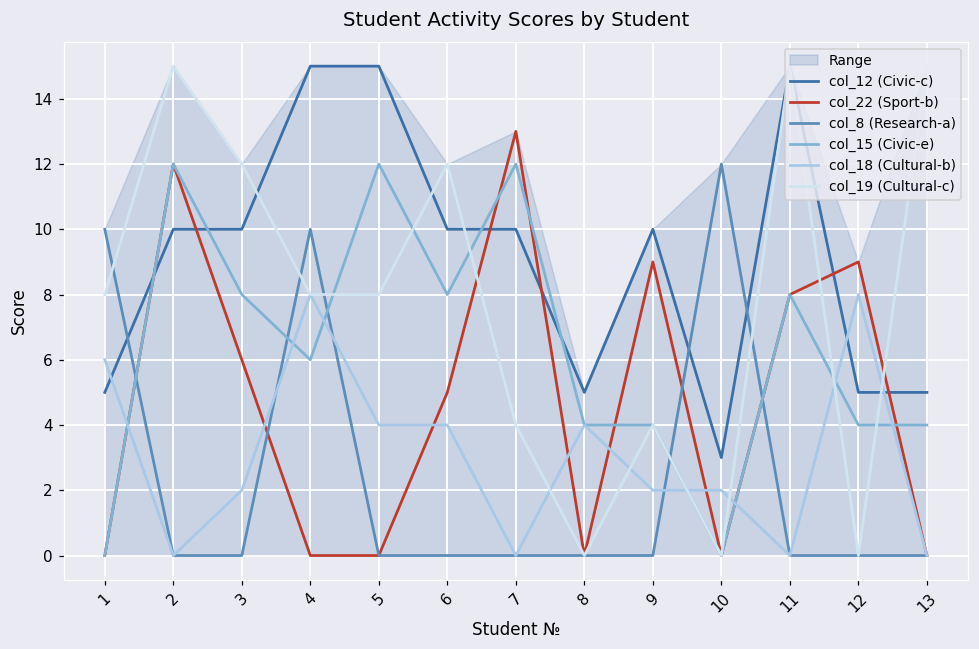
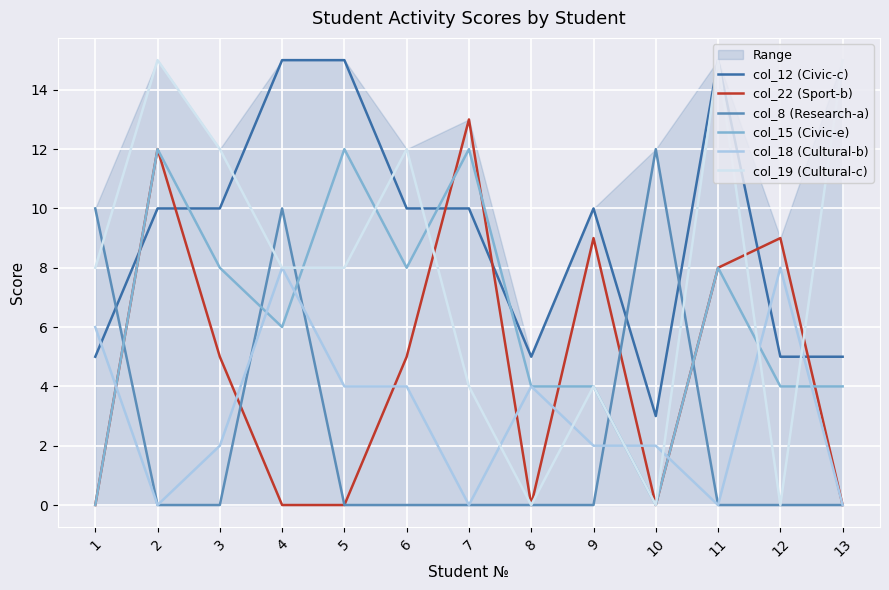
  {
    "col_22 (Sport-b)": {
-     "3": 6,
+     "3": 5,
      "4": 0,
      "6": 5,
      "9": 9
    }
  }
